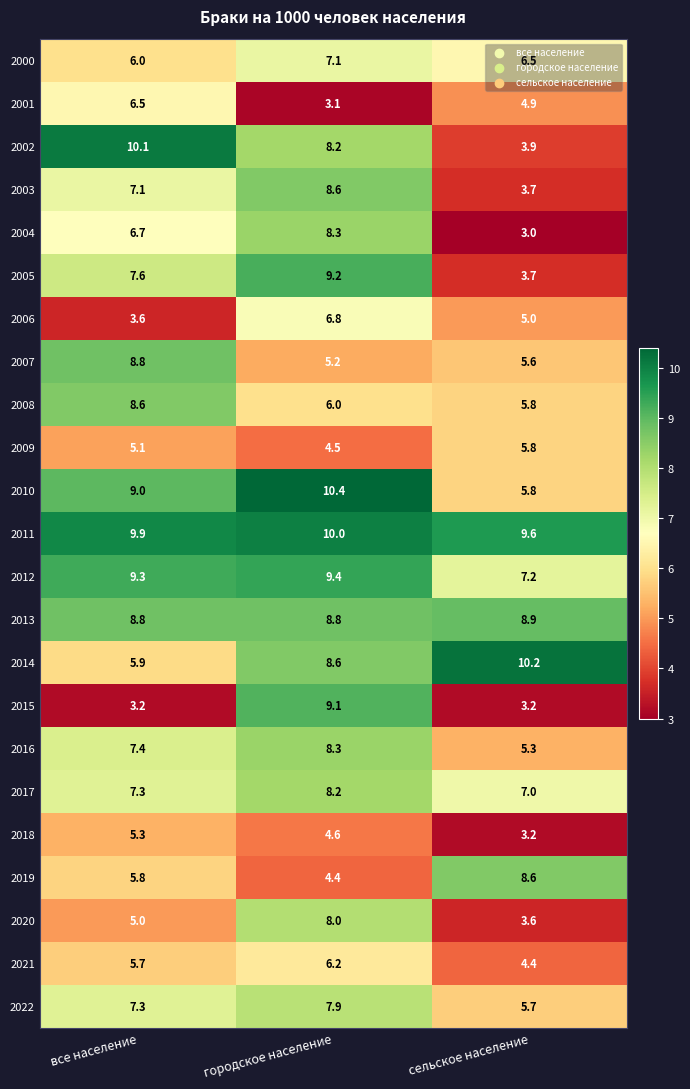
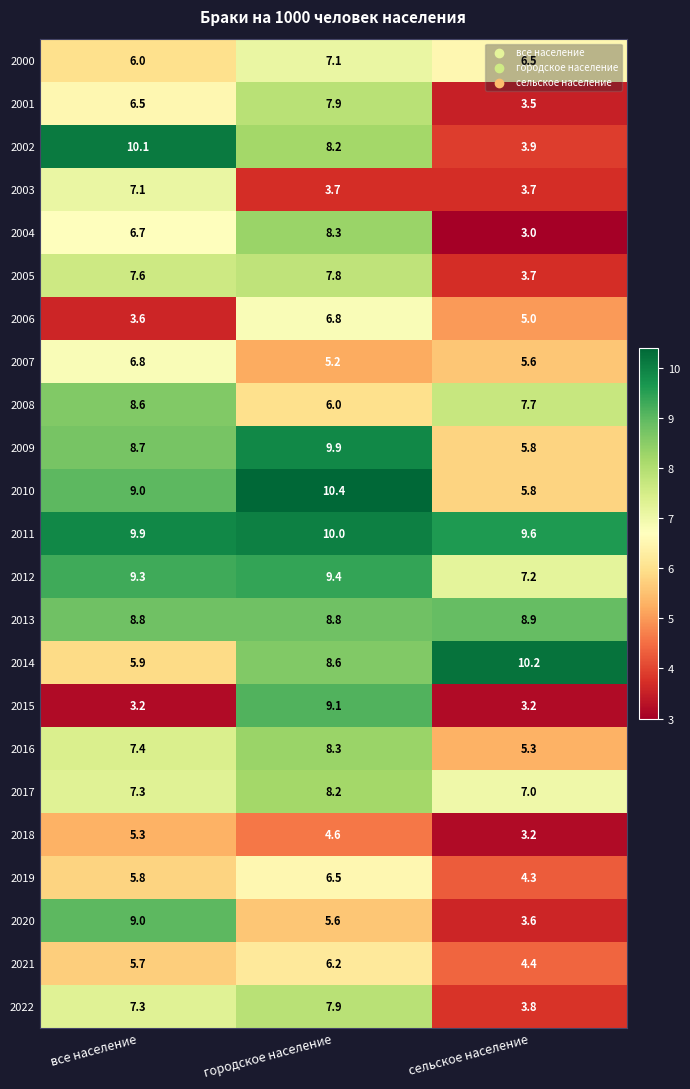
  {
    "2000": {
      "все население": 6.0,
      "городское население": 7.1
    },
    "2001": {
      "все население": 6.5,
-     "городское население": 3.1,
-     "сельское население": 4.9
+     "городское население": 7.9,
+     "сельское население": 3.5
    },
    "2002": {
      "все население": 10.1,
      "городское население": 8.2,
      "сельское население": 3.9
    },
    "2003": {
      "все население": 7.1,
-     "городское население": 8.6,
+     "городское население": 3.7,
      "сельское население": 3.7
    },
    "2004": {
      "все население": 6.7,
      "городское население": 8.3,
      "сельское население": 3.0
    },
    "2005": {
      "все население": 7.6,
-     "городское население": 9.2,
+     "городское население": 7.8,
      "сельское население": 3.7
    },
    "2006": {
      "все население": 3.6,
      "городское население": 6.8,
      "сельское население": 5.0
    },
    "2007": {
-     "все население": 8.8,
+     "все население": 6.8,
      "городское население": 5.2,
      "сельское население": 5.6
    },
    "2008": {
      "все население": 8.6,
      "городское население": 6.0,
-     "сельское население": 5.8
+     "сельское население": 7.7
    },
    "2009": {
-     "все население": 5.1,
-     "городское население": 4.5,
+     "все население": 8.7,
+     "городское население": 9.9,
      "сельское население": 5.8
    },
    "2010": {
      "все население": 9.0,
      "городское население": 10.4,
      "сельское население": 5.8
    },
    "2011": {
      "все население": 9.9,
      "городское население": 10.0,
      "сельское население": 9.6
    },
    "2012": {
      "все население": 9.3,
      "городское население": 9.4,
      "сельское население": 7.2
    },
    "2013": {
      "все население": 8.8,
      "городское население": 8.8,
      "сельское население": 8.9
    },
    "2014": {
      "все население": 5.9,
      "городское население": 8.6,
      "сельское население": 10.2
    },
    "2015": {
      "все население": 3.2,
      "городское население": 9.1,
      "сельское население": 3.2
    },
    "2016": {
      "все население": 7.4,
      "городское население": 8.3,
      "сельское население": 5.3
    },
    "2017": {
      "все население": 7.3,
      "городское население": 8.2,
      "сельское население": 7.0
    },
    "2018": {
      "все население": 5.3,
      "городское население": 4.6,
      "сельское население": 3.2
    },
    "2019": {
      "все население": 5.8,
-     "городское население": 4.4,
-     "сельское население": 8.6
+     "городское население": 6.5,
+     "сельское население": 4.3
    },
    "2020": {
-     "все население": 5.0,
-     "городское население": 8.0,
+     "все население": 9.0,
+     "городское население": 5.6,
      "сельское население": 3.6
    },
    "2021": {
      "все население": 5.7,
      "городское население": 6.2,
      "сельское население": 4.4
    },
    "2022": {
      "все население": 7.3,
      "городское население": 7.9,
-     "сельское население": 5.7
+     "сельское население": 3.8
    }
  }
